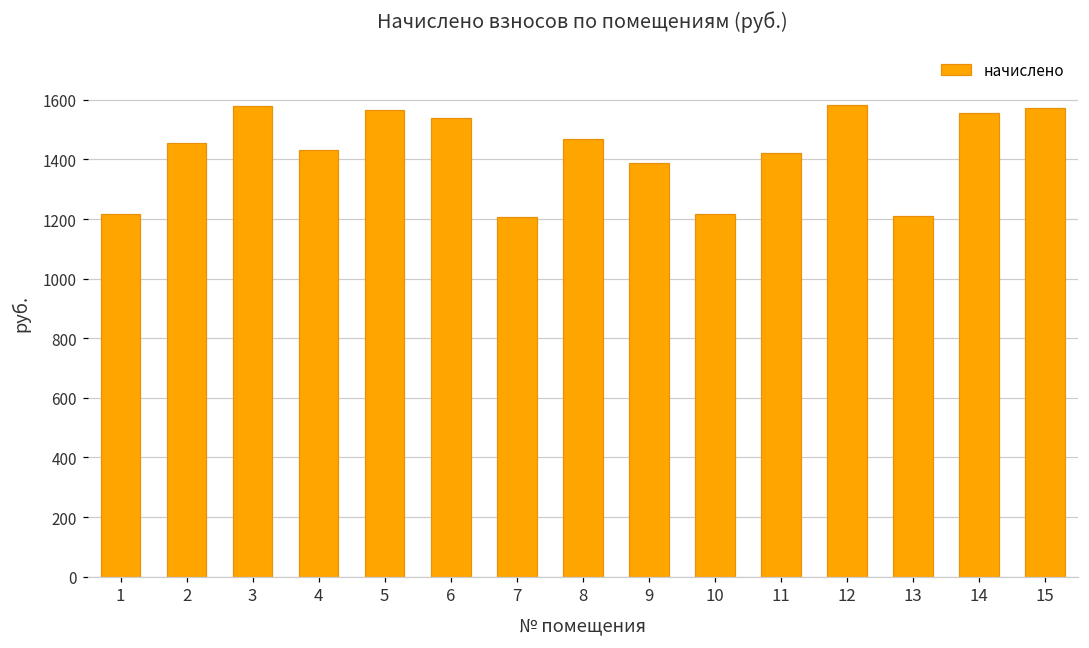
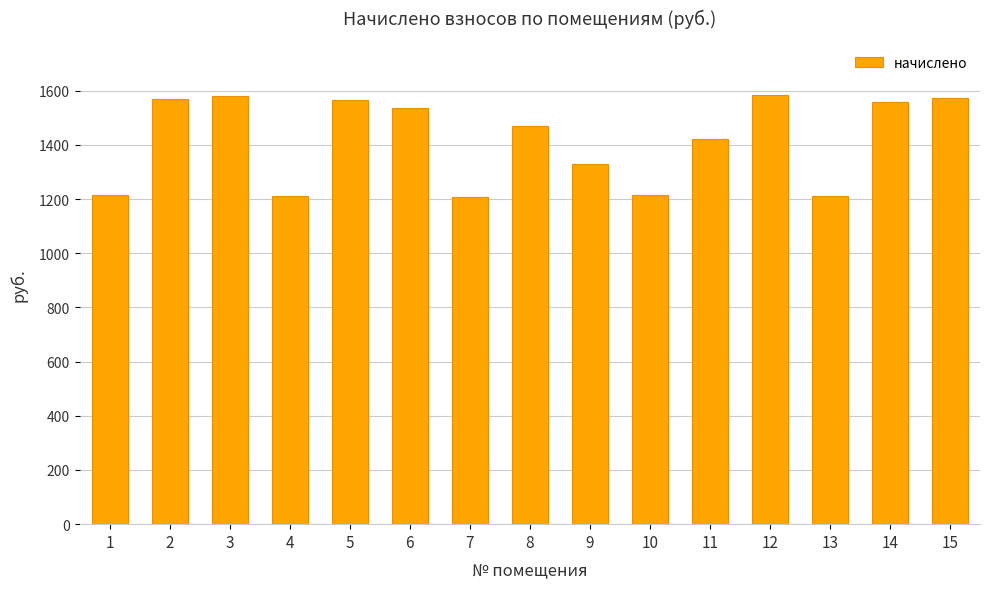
  {
    "1": 1220,
-   "2": 1450,
+   "2": 1570,
    "3": 1580,
-   "4": 1430,
+   "4": 1210,
    "5": 1570,
    "6": 1540,
    "7": 1210,
    "8": 1470,
-   "9": 1390,
+   "9": 1330,
    "10": 1220,
    "11": 1420,
    "12": 1580,
    "13": 1210,
    "14": 1560,
    "15": 1570
  }
